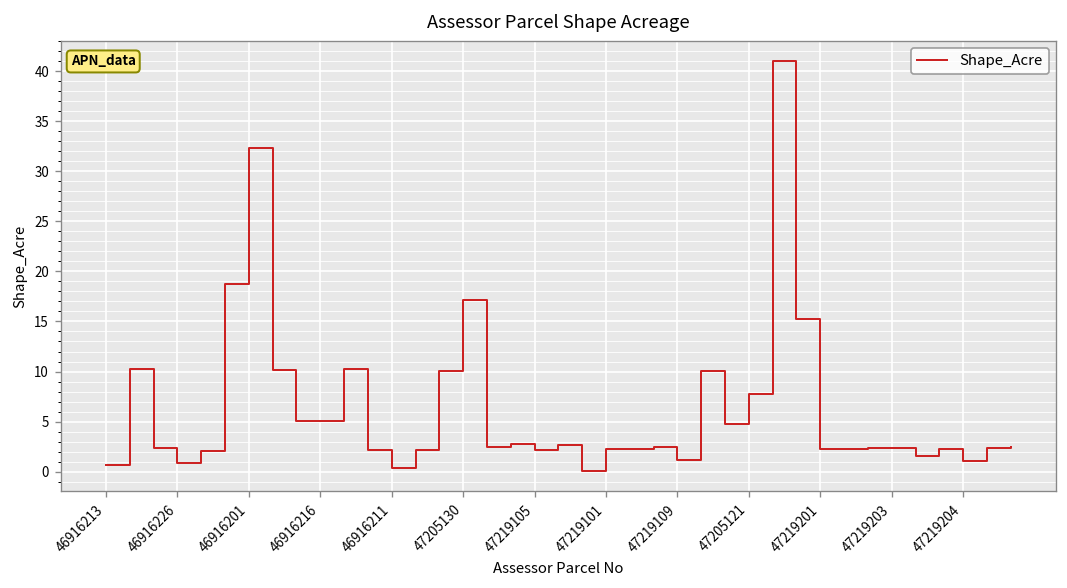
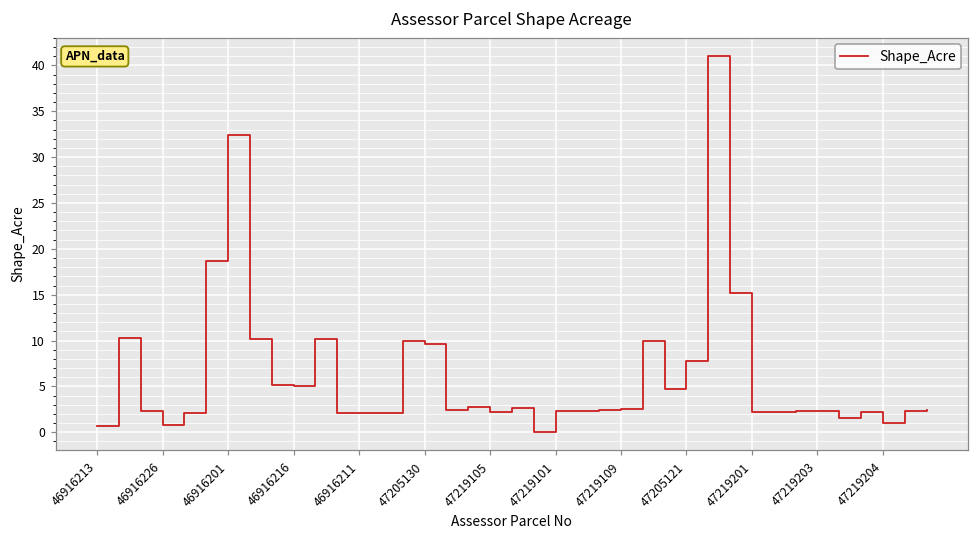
  {
    "46916213": 1,
    "46916226": 1,
    "46916201": 32,
    "46916216": 5,
-   "46916211": 0,
-   "47205130": 17,
+   "46916211": 2,
+   "47205130": 10,
    "47219105": 2,
    "47219101": 2,
-   "47219109": 1,
+   "47219109": 3,
    "47205121": 8,
    "47219201": 2,
    "47219203": 2,
    "47219204": 1
  }
